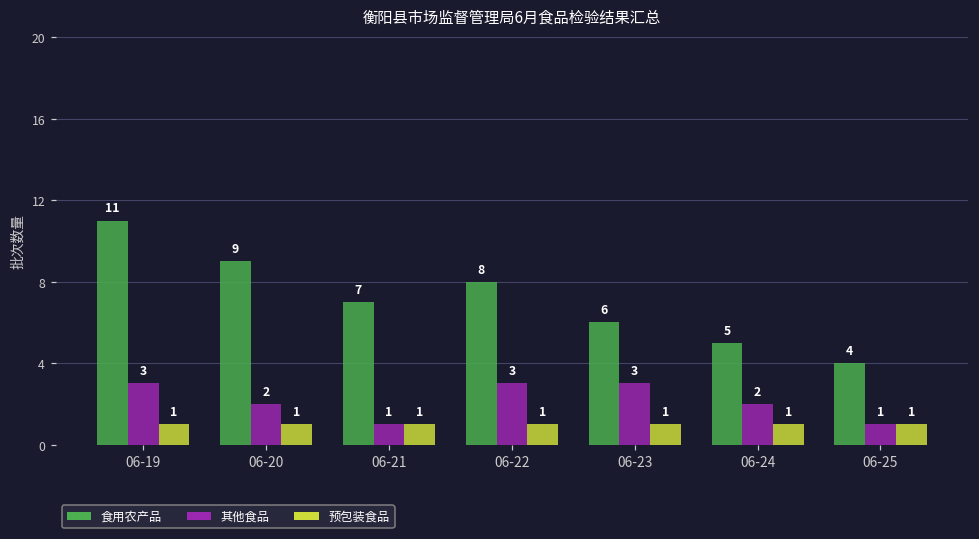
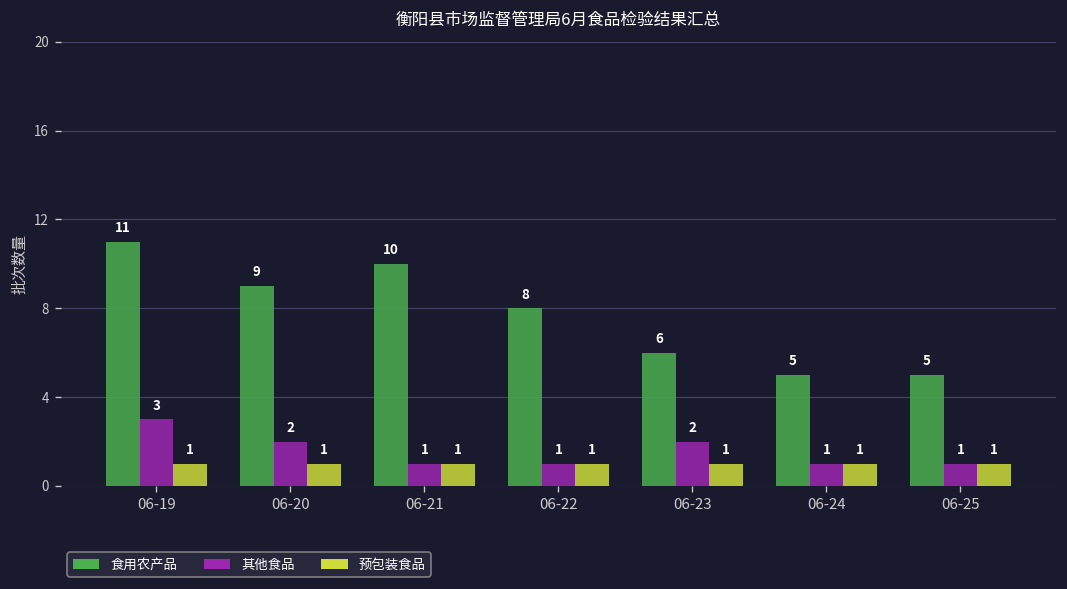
  {
    "食用农产品": {
      "06-19": 11,
      "06-20": 9,
-     "06-21": 7,
+     "06-21": 10,
      "06-22": 8,
      "06-23": 6,
      "06-24": 5,
-     "06-25": 4
+     "06-25": 5
    },
    "其他食品": {
      "06-19": 3,
      "06-20": 2,
      "06-21": 1,
-     "06-22": 3,
-     "06-23": 3,
-     "06-24": 2,
+     "06-22": 1,
+     "06-23": 2,
+     "06-24": 1,
      "06-25": 1
    },
    "预包装食品": {
      "06-19": 1,
      "06-20": 1,
      "06-21": 1,
      "06-22": 1,
      "06-23": 1,
      "06-24": 1,
      "06-25": 1
    }
  }
